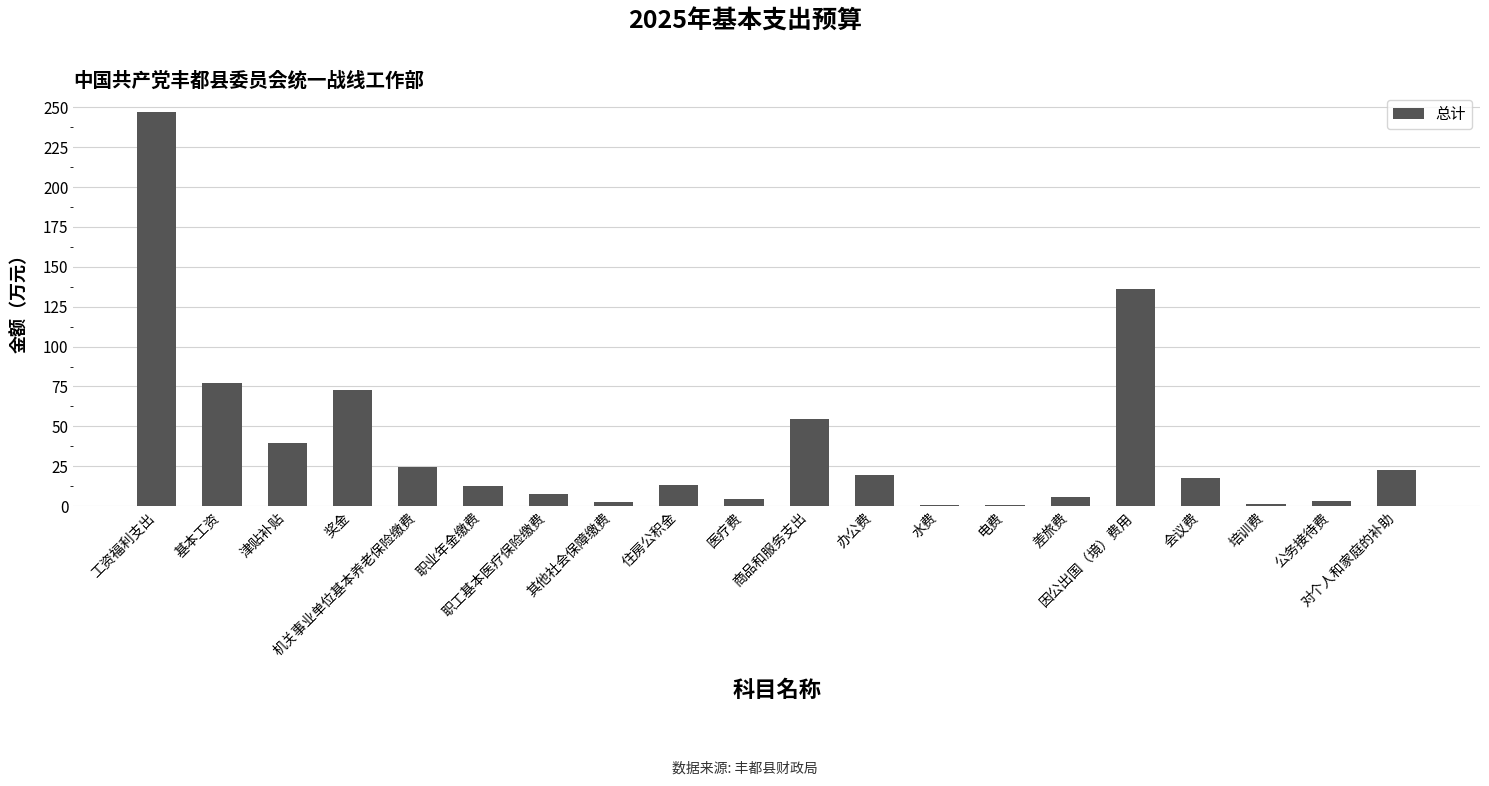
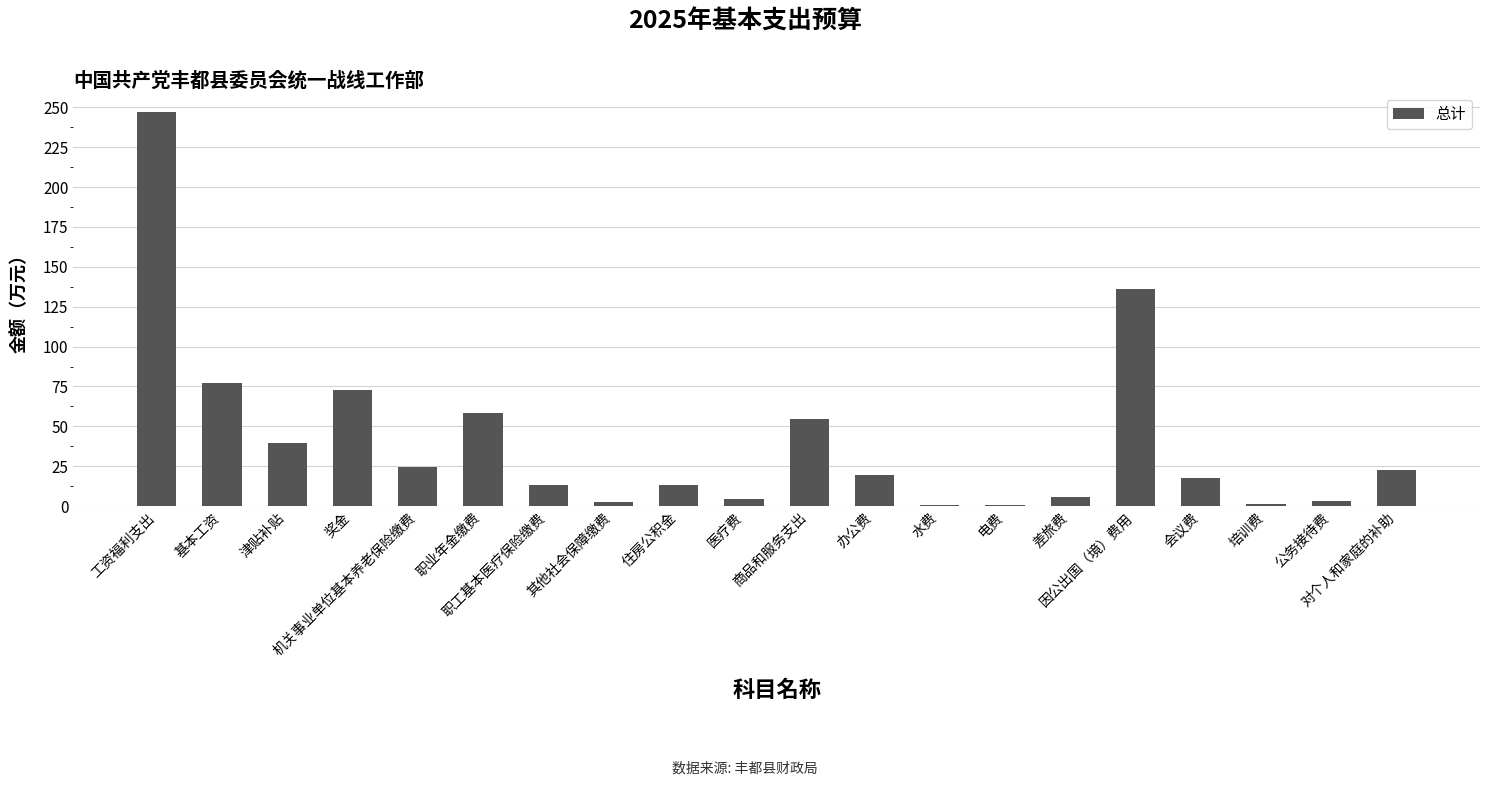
  {
    "工资福利支出": 247,
    "基本工资": 77,
    "津贴补贴": 40,
    "奖金": 73,
    "机关事业单位基本养老保险缴费": 25,
-   "职业年金缴费": 12,
-   "职工基本医疗保险缴费": 7,
+   "职业年金缴费": 58,
+   "职工基本医疗保险缴费": 13,
    "其他社会保障缴费": 3,
    "住房公积金": 13,
    "医疗费": 4,
    "商品和服务支出": 54,
    "办公费": 20,
    "差旅费": 5,
    "因公出国（境）费用": 136,
    "会议费": 18,
    "公务接待费": 3,
    "对个人和家庭的补助": 23
  }
